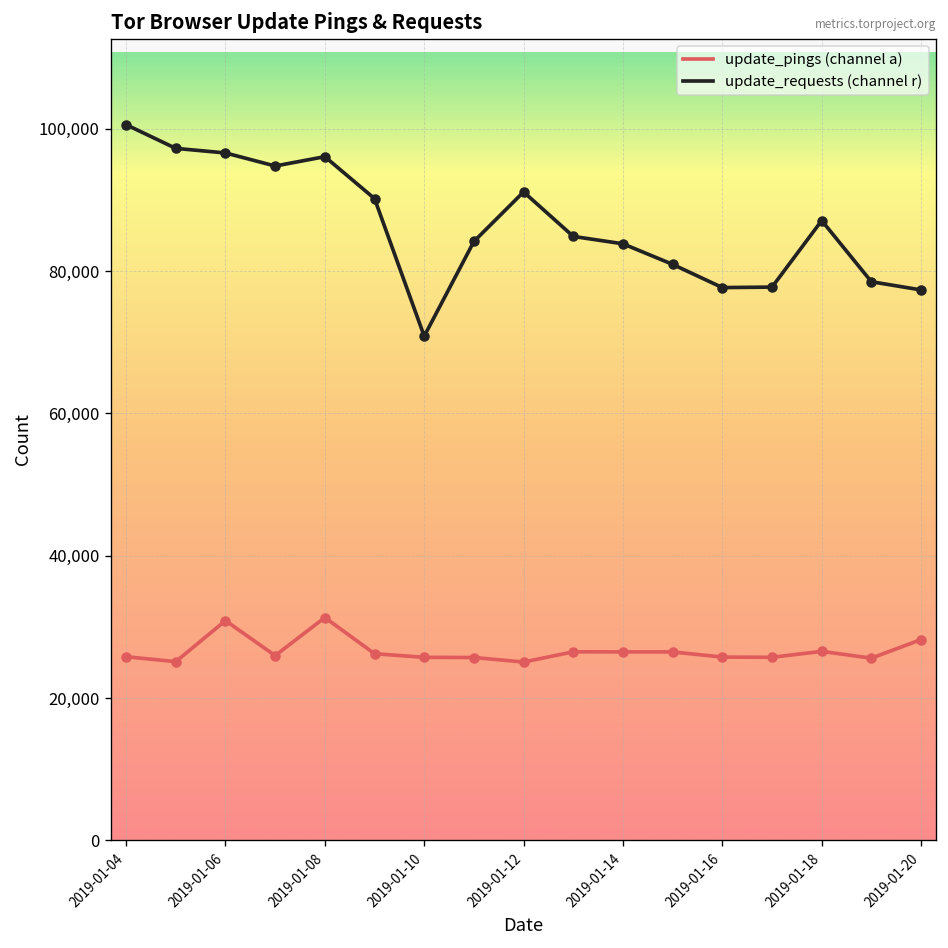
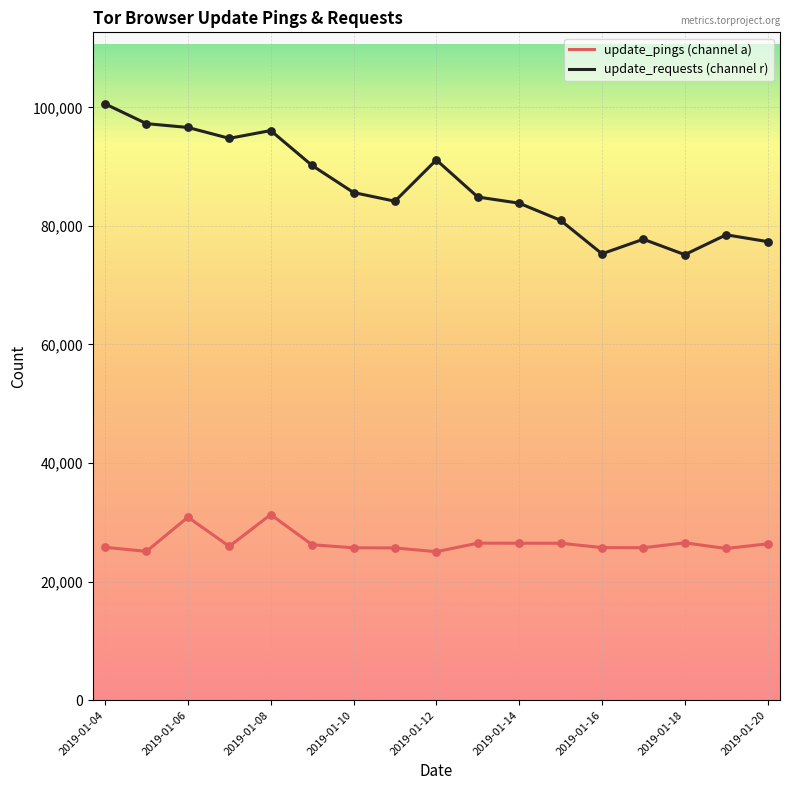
  {
    "update_pings (channel a)": {
      "2019-01-04": "26,000",
      "2019-01-06": "31,000",
      "2019-01-08": "31,000",
      "2019-01-10": "26,000",
      "2019-01-12": "25,000",
      "2019-01-14": "26,000",
      "2019-01-16": "26,000",
      "2019-01-18": "27,000",
-     "2019-01-20": "28,000"
+     "2019-01-20": "26,000"
    },
    "update_requests (channel r)": {
      "2019-01-04": "101,000",
      "2019-01-06": "97,000",
      "2019-01-08": "96,000",
-     "2019-01-10": "71,000",
+     "2019-01-10": "86,000",
      "2019-01-12": "91,000",
      "2019-01-14": "84,000",
-     "2019-01-16": "78,000",
-     "2019-01-18": "87,000",
+     "2019-01-16": "75,000",
+     "2019-01-18": "75,000",
      "2019-01-20": "77,000"
    }
  }
